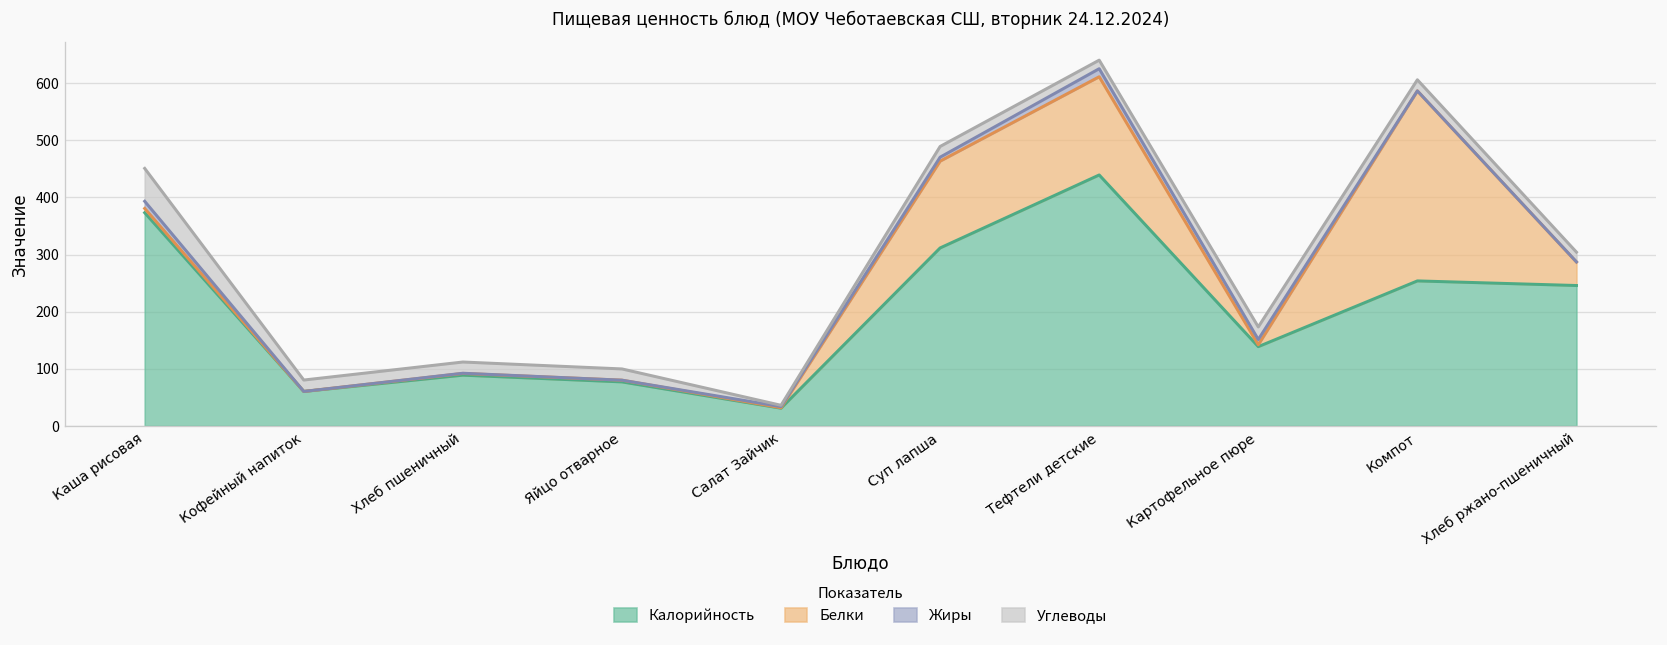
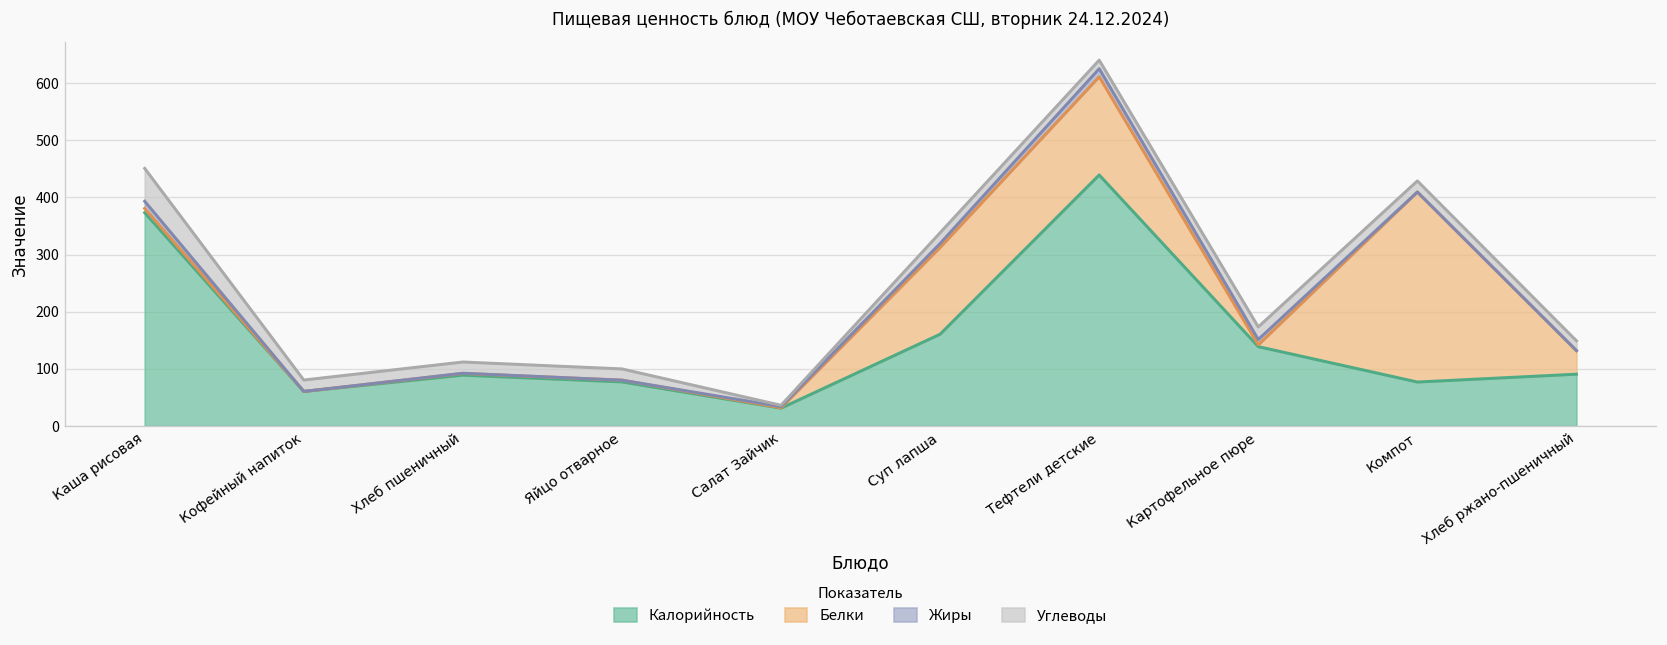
  {
    "Калорийность": {
      "Каша рисовая": 370,
-     "Суп лапша": 310,
+     "Суп лапша": 160,
      "Тефтели детские": 440,
-     "Компот": 250,
-     "Хлеб ржано-пшеничный": 250
+     "Компот": 80,
+     "Хлеб ржано-пшеничный": 90
    },
    "Белки": {
      "Каша рисовая": 10,
      "Суп лапша": 150,
      "Тефтели детские": 170
    }
  }
